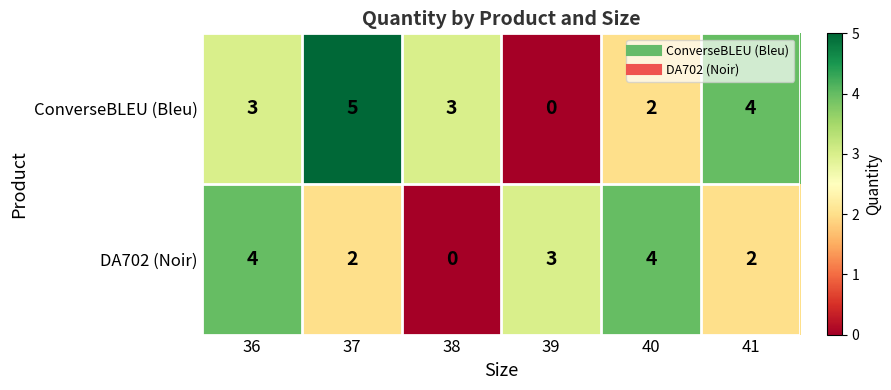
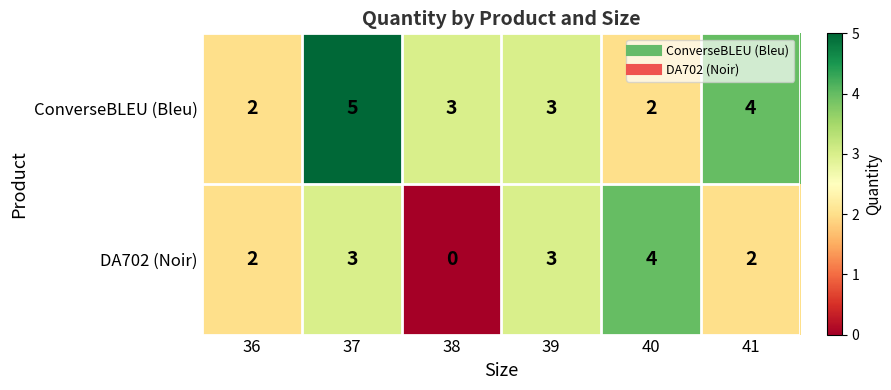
  {
    "ConverseBLEU (Bleu)": {
-     "36": 3,
+     "36": 2,
      "37": 5,
      "38": 3,
-     "39": 0,
+     "39": 3,
      "40": 2,
      "41": 4
    },
    "DA702 (Noir)": {
-     "36": 4,
-     "37": 2,
+     "36": 2,
+     "37": 3,
      "38": 0,
      "39": 3,
      "40": 4,
      "41": 2
    }
  }
